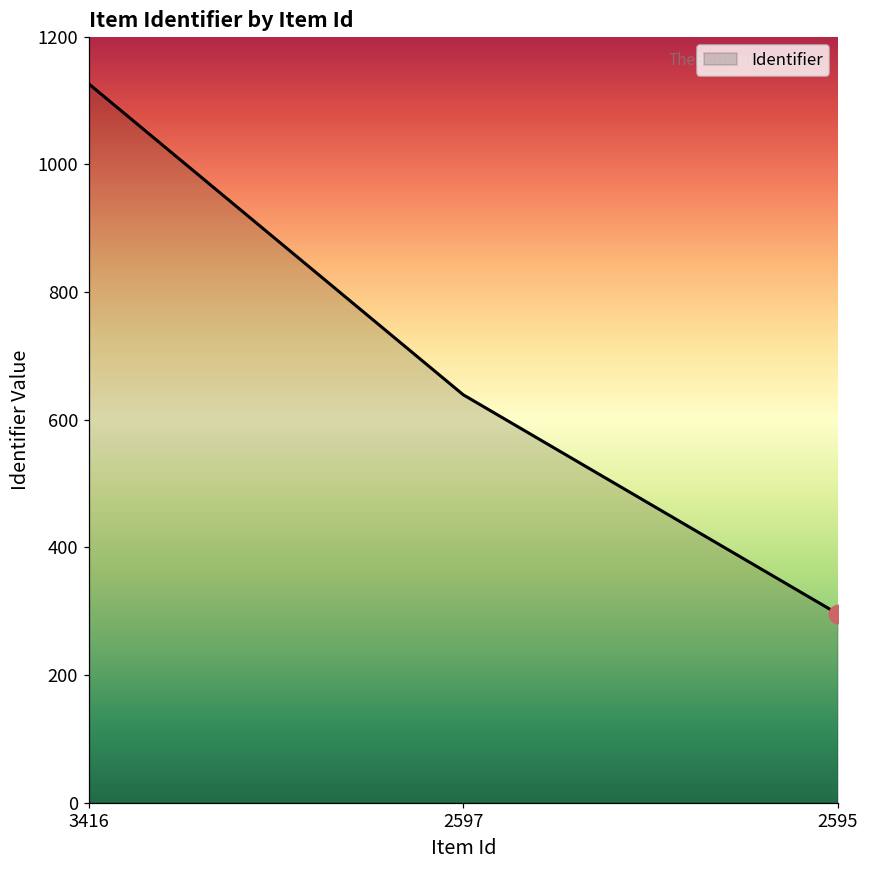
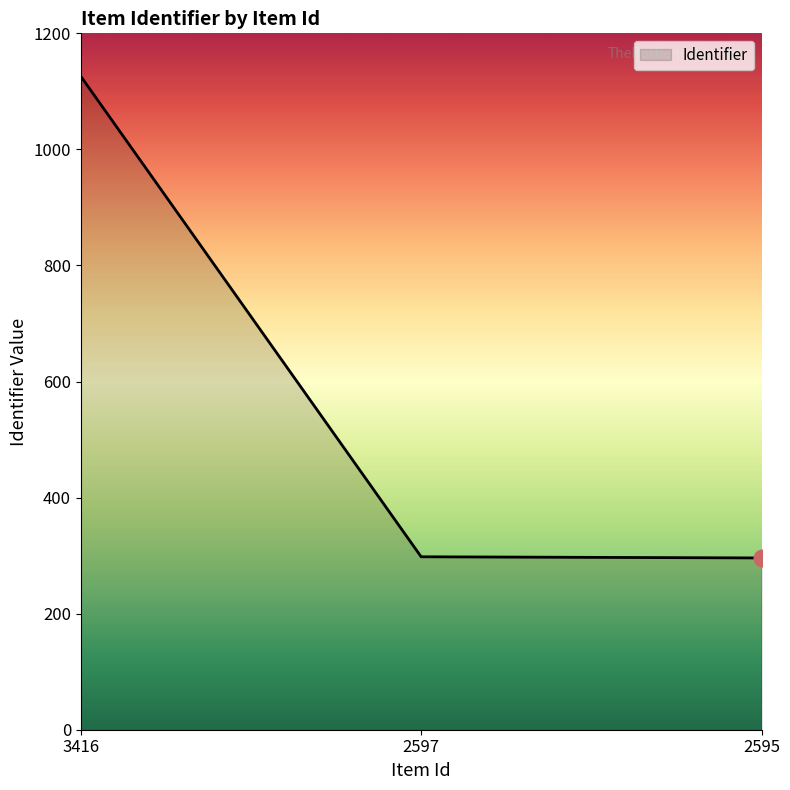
  {
    "Identifier": {
      "3416": 1130,
-     "2597": 640
+     "2597": 300
    }
  }
